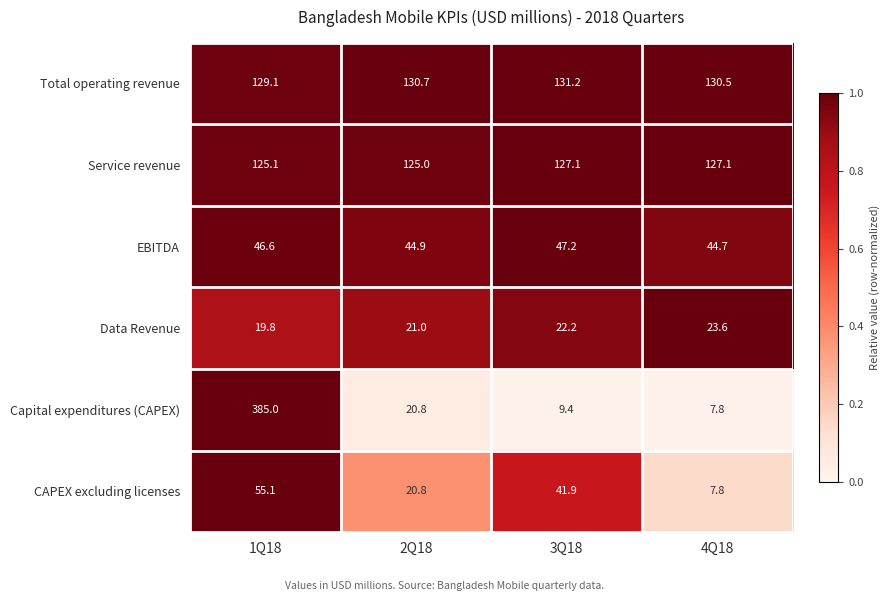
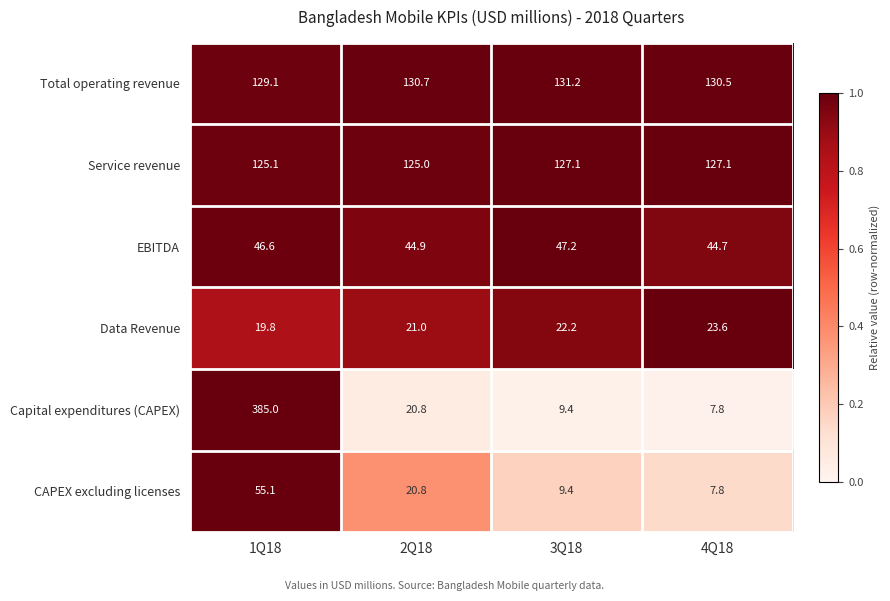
  {
    "Total operating revenue": {
      "1Q18": 129.1,
      "2Q18": 130.7,
      "3Q18": 131.2,
      "4Q18": 130.5
    },
    "Service revenue": {
      "1Q18": 125.1,
      "2Q18": 125.0,
      "3Q18": 127.1,
      "4Q18": 127.1
    },
    "EBITDA": {
      "1Q18": 46.6,
      "2Q18": 44.9,
      "3Q18": 47.2,
      "4Q18": 44.7
    },
    "Data Revenue": {
      "1Q18": 19.8,
      "2Q18": 21.0,
      "3Q18": 22.2,
      "4Q18": 23.6
    },
    "Capital expenditures (CAPEX)": {
      "1Q18": 385.0,
      "2Q18": 20.8,
      "3Q18": 9.4,
      "4Q18": 7.8
    },
    "CAPEX excluding licenses": {
      "1Q18": 55.1,
      "2Q18": 20.8,
-     "3Q18": 41.9,
+     "3Q18": 9.4,
      "4Q18": 7.8
    }
  }
